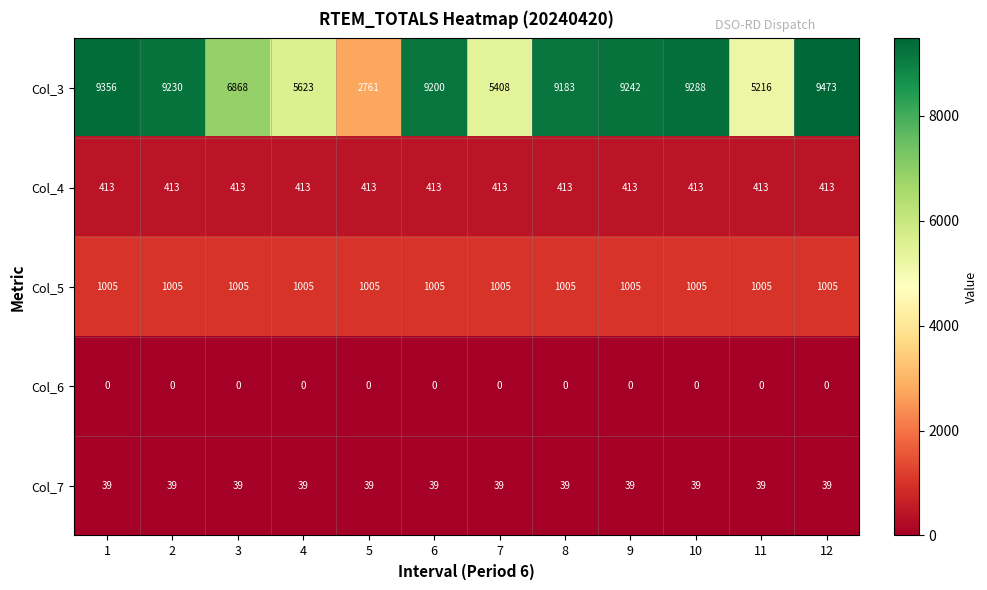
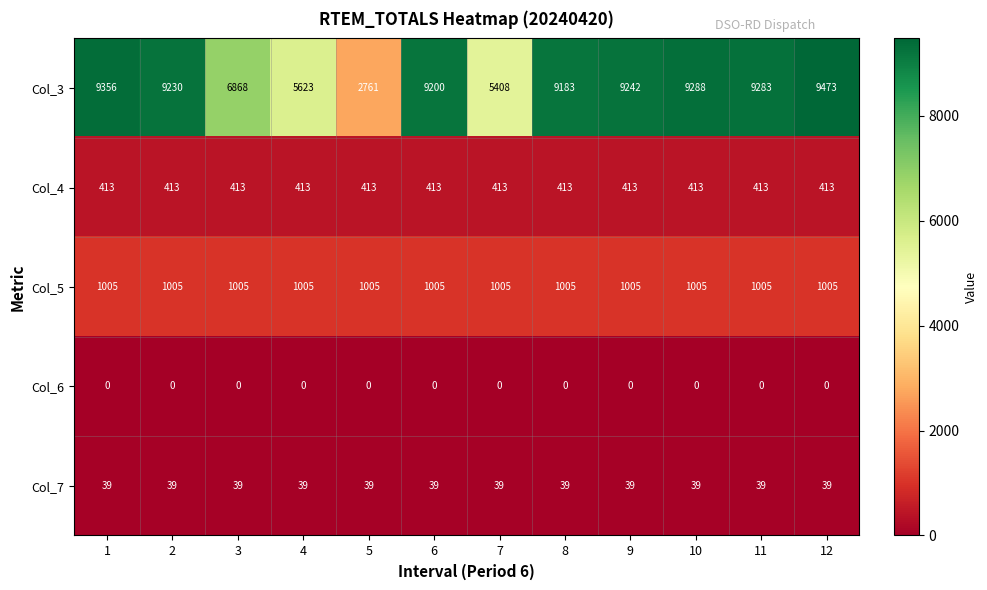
  {
    "Col_3": {
      "1": 9356,
      "2": 9230,
      "3": 6868,
      "4": 5623,
      "5": 2761,
      "6": 9200,
      "7": 5408,
      "8": 9183,
      "9": 9242,
      "10": 9288,
-     "11": 5216,
+     "11": 9283,
      "12": 9473
    },
    "Col_4": {
      "1": 413,
      "2": 413,
      "3": 413,
      "4": 413,
      "5": 413,
      "6": 413,
      "7": 413,
      "8": 413,
      "9": 413,
      "10": 413,
      "11": 413,
      "12": 413
    },
    "Col_5": {
      "1": 1005,
      "2": 1005,
      "3": 1005,
      "4": 1005,
      "5": 1005,
      "6": 1005,
      "7": 1005,
      "8": 1005,
      "9": 1005,
      "10": 1005,
      "11": 1005,
      "12": 1005
    },
    "Col_6": {
      "1": 0,
      "2": 0,
      "3": 0,
      "4": 0,
      "5": 0,
      "6": 0,
      "7": 0,
      "8": 0,
      "9": 0,
      "10": 0,
      "11": 0,
      "12": 0
    },
    "Col_7": {
      "1": 39,
      "2": 39,
      "3": 39,
      "4": 39,
      "5": 39,
      "6": 39,
      "7": 39,
      "8": 39,
      "9": 39,
      "10": 39,
      "11": 39,
      "12": 39
    }
  }
